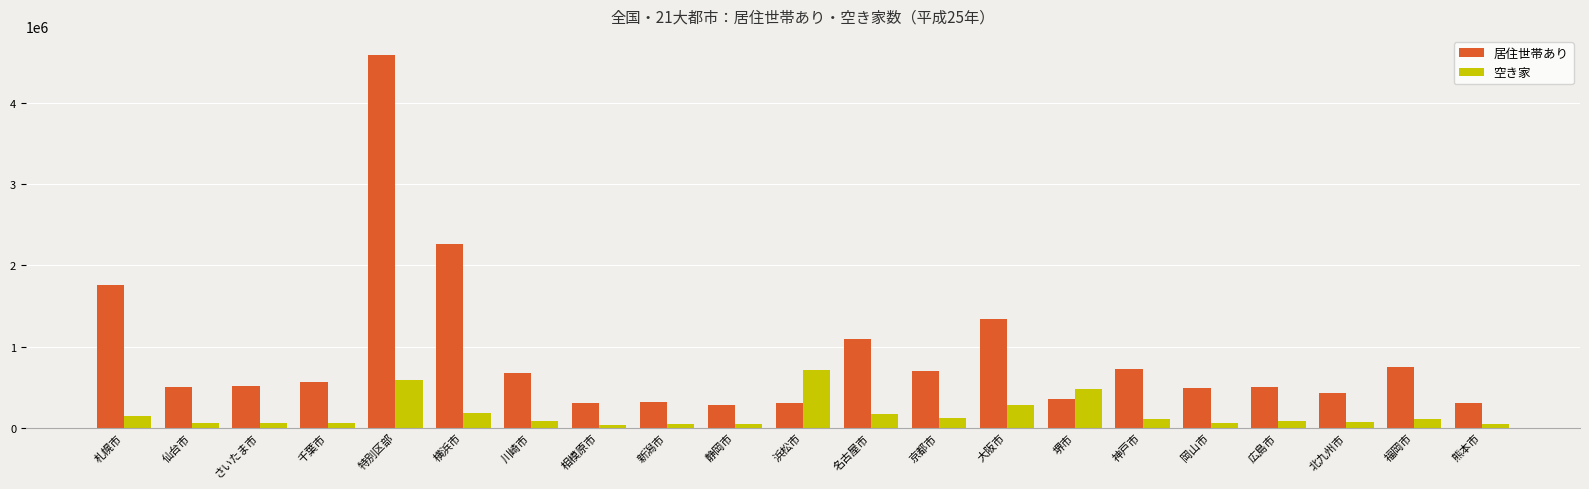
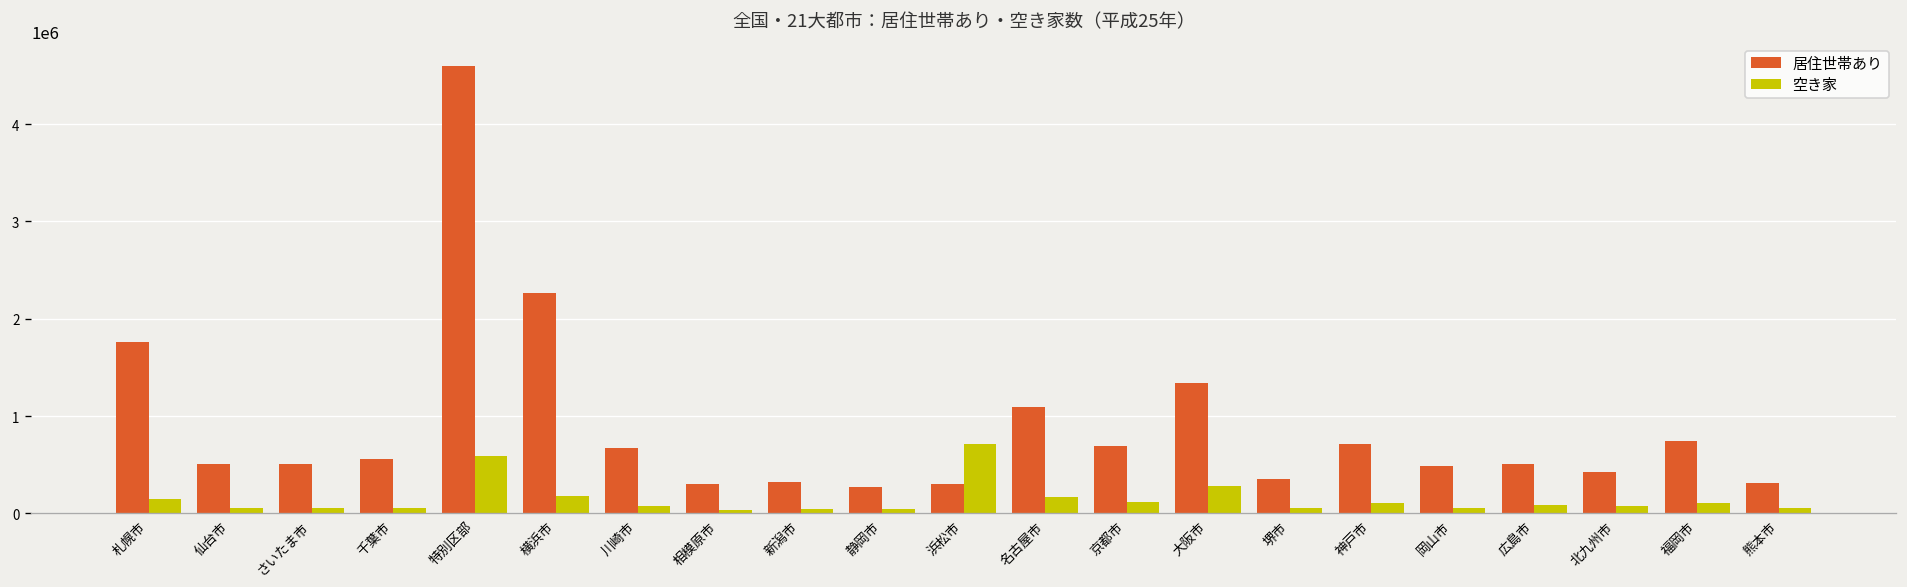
  {
    "居住世帯あり": {
      "札幌市": 1800000,
      "仙台市": 500000,
      "さいたま市": 500000,
      "千葉市": 600000,
      "特別区部": 4600000,
      "横浜市": 2300000,
      "川崎市": 700000,
      "相模原市": 300000,
      "新潟市": 300000,
      "静岡市": 300000,
      "浜松市": 300000,
      "名古屋市": 1100000,
      "京都市": 700000,
      "大阪市": 1300000,
      "堺市": 400000,
      "神戸市": 700000,
      "岡山市": 500000,
      "広島市": 500000,
      "北九州市": 400000,
      "福岡市": 700000,
      "熊本市": 300000
    },
    "空き家": {
      "札幌市": 100000,
      "仙台市": 100000,
      "さいたま市": 100000,
      "千葉市": 100000,
      "特別区部": 600000,
      "横浜市": 200000,
      "川崎市": 100000,
      "相模原市": 0,
      "新潟市": 0,
      "静岡市": 0,
      "浜松市": 700000,
      "名古屋市": 200000,
      "京都市": 100000,
      "大阪市": 300000,
-     "堺市": 500000,
+     "堺市": 100000,
      "神戸市": 100000,
      "岡山市": 100000,
      "広島市": 100000,
      "北九州市": 100000,
      "福岡市": 100000,
      "熊本市": 100000
    }
  }
